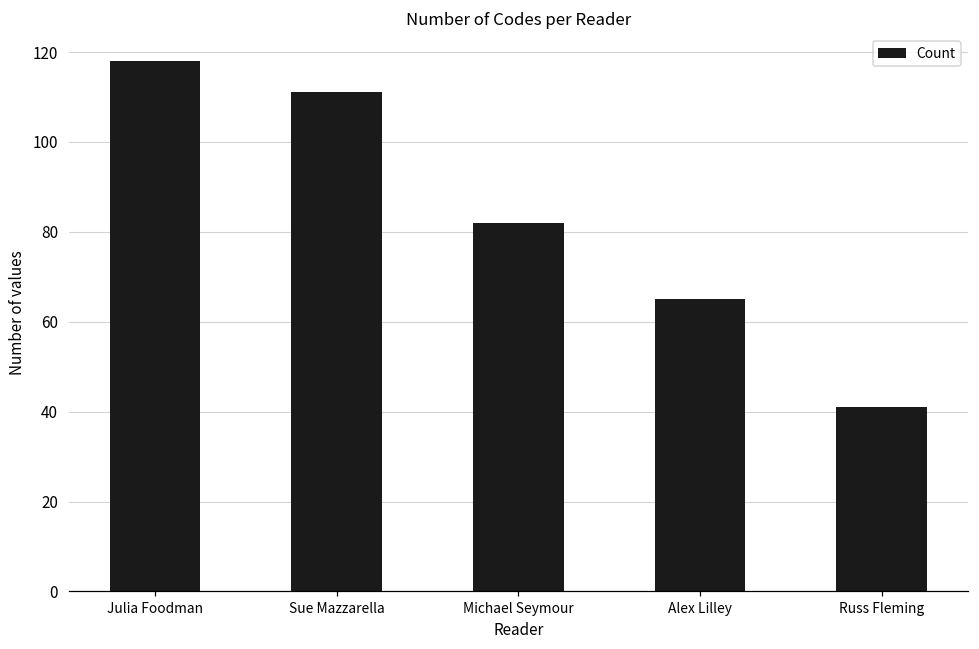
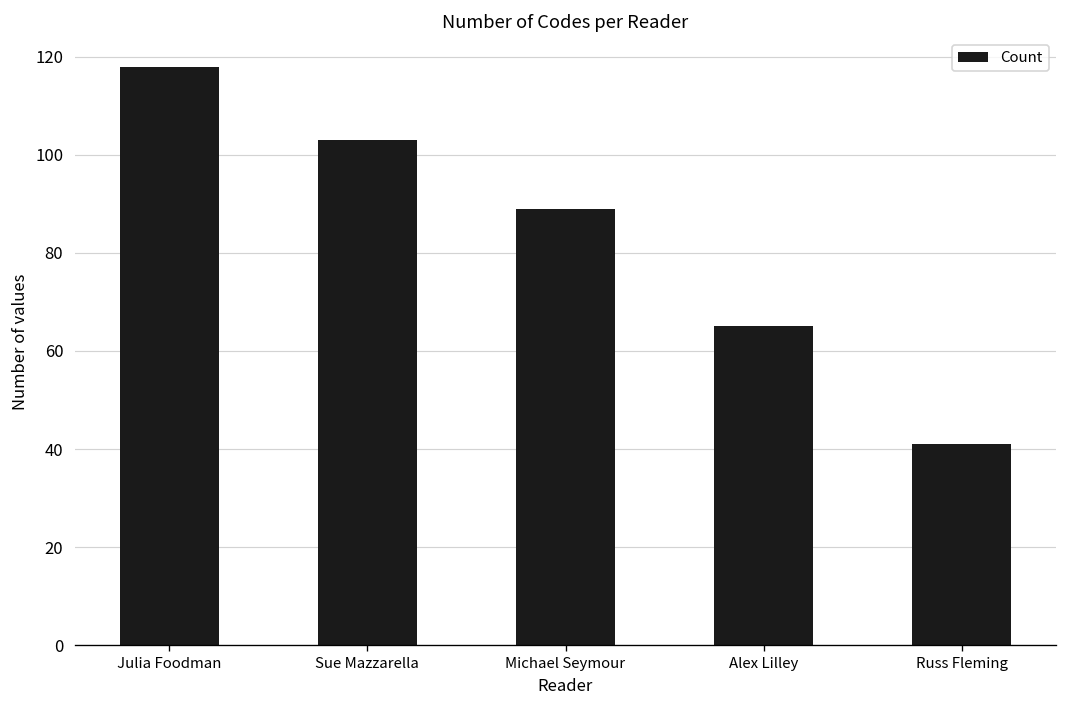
  {
    "Julia Foodman": 118,
-   "Sue Mazzarella": 111,
-   "Michael Seymour": 82,
+   "Sue Mazzarella": 103,
+   "Michael Seymour": 89,
    "Alex Lilley": 65,
    "Russ Fleming": 41
  }
